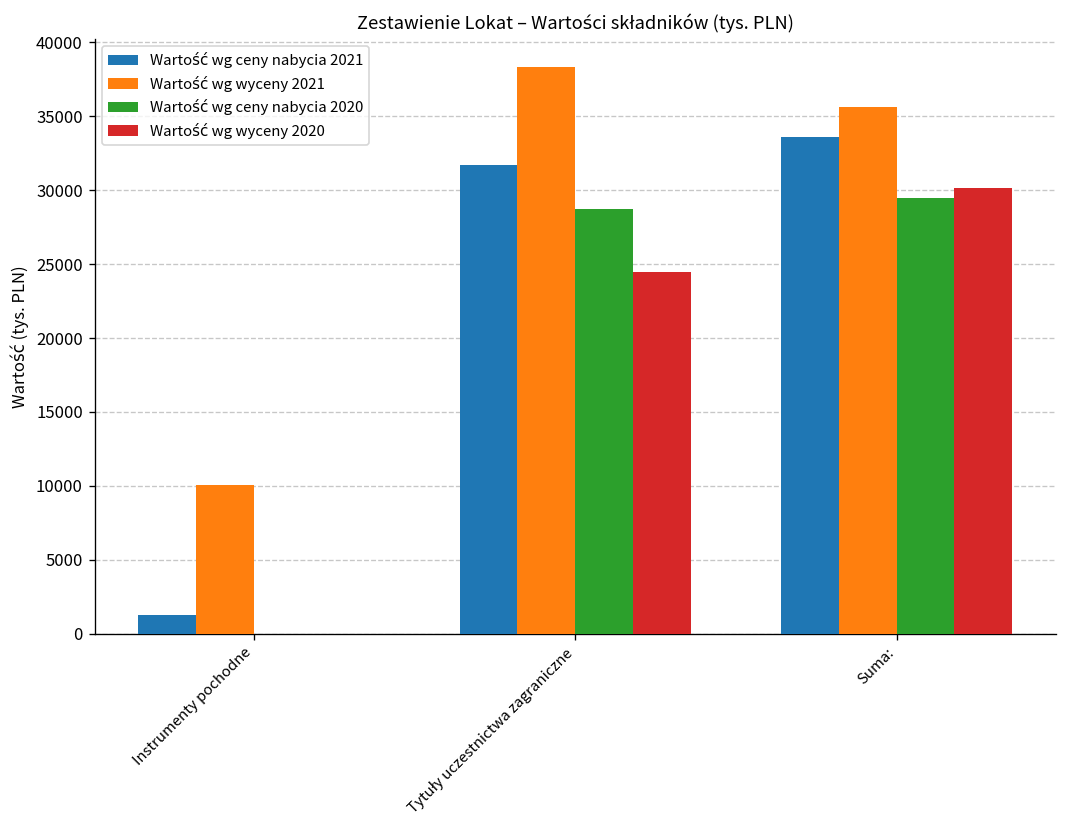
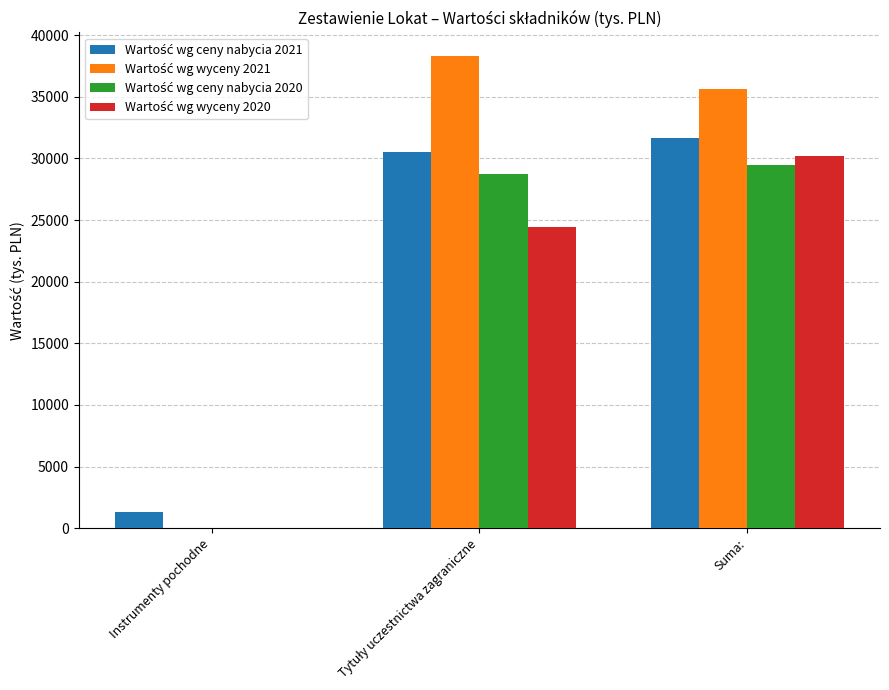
  {
    "Wartość wg ceny nabycia 2021": {
      "Instrumenty pochodne": 1300,
-     "Tytuły uczestnictwa zagraniczne": 31700,
-     "Suma:": 33600
+     "Tytuły uczestnictwa zagraniczne": 30500,
+     "Suma:": 31700
    },
    "Wartość wg wyceny 2021": {
-     "Instrumenty pochodne": 10100,
+     "Instrumenty pochodne": 0,
      "Tytuły uczestnictwa zagraniczne": 38300,
      "Suma:": 35600
    },
    "Wartość wg ceny nabycia 2020": {
      "Instrumenty pochodne": 0,
      "Tytuły uczestnictwa zagraniczne": 28700,
      "Suma:": 29500
    },
    "Wartość wg wyceny 2020": {
      "Instrumenty pochodne": 0,
      "Tytuły uczestnictwa zagraniczne": 24400,
      "Suma:": 30200
    }
  }
